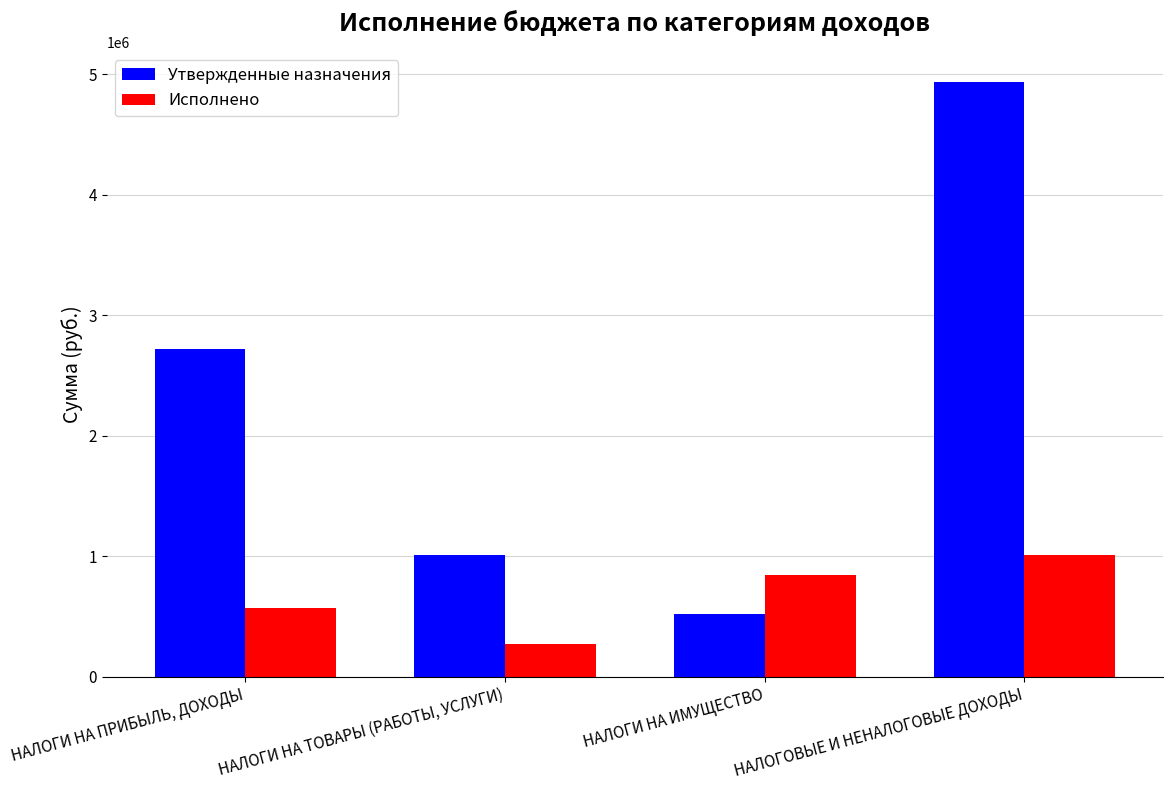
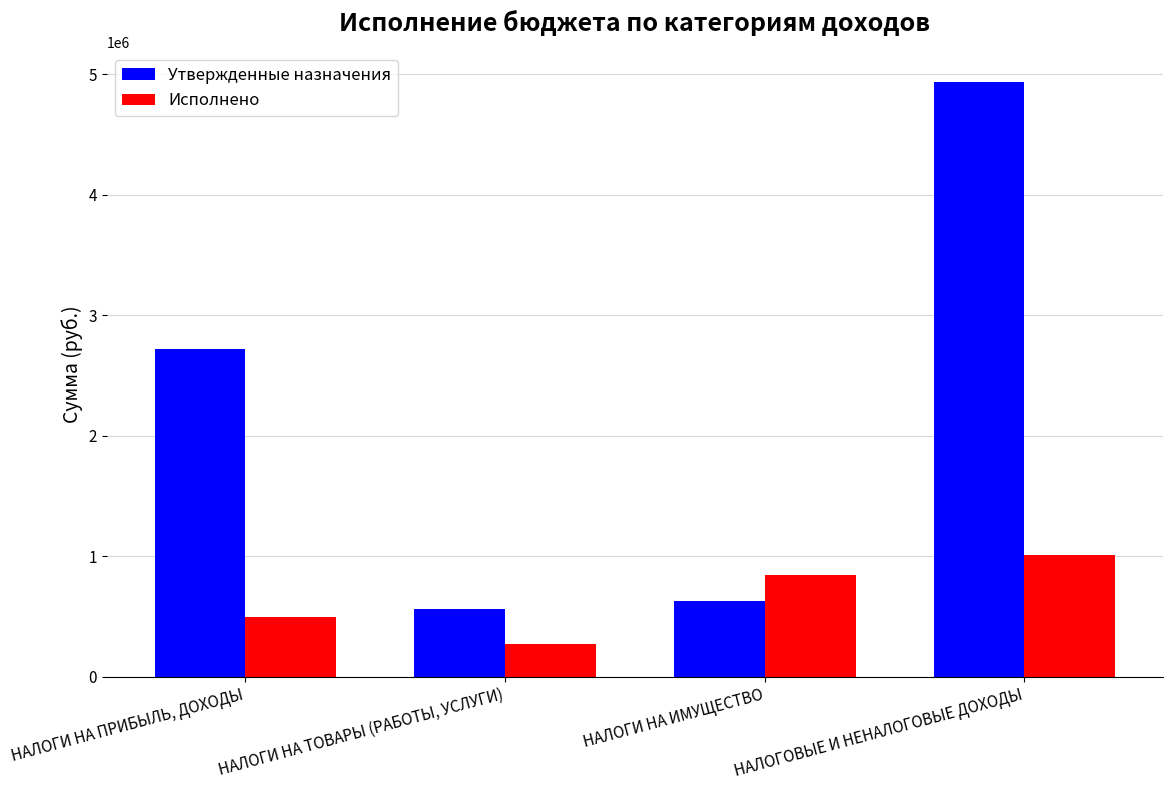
  {
    "Утвержденные назначения": {
      "НАЛОГИ НА ПРИБЫЛЬ, ДОХОДЫ": 2720000,
-     "НАЛОГИ НА ТОВАРЫ (РАБОТЫ, УСЛУГИ)": 1010000,
-     "НАЛОГИ НА ИМУЩЕСТВО": 530000,
+     "НАЛОГИ НА ТОВАРЫ (РАБОТЫ, УСЛУГИ)": 560000,
+     "НАЛОГИ НА ИМУЩЕСТВО": 630000,
      "НАЛОГОВЫЕ И НЕНАЛОГОВЫЕ ДОХОДЫ": 4940000
    },
    "Исполнено": {
-     "НАЛОГИ НА ПРИБЫЛЬ, ДОХОДЫ": 570000,
+     "НАЛОГИ НА ПРИБЫЛЬ, ДОХОДЫ": 500000,
      "НАЛОГИ НА ТОВАРЫ (РАБОТЫ, УСЛУГИ)": 270000,
      "НАЛОГИ НА ИМУЩЕСТВО": 840000,
      "НАЛОГОВЫЕ И НЕНАЛОГОВЫЕ ДОХОДЫ": 1010000
    }
  }
